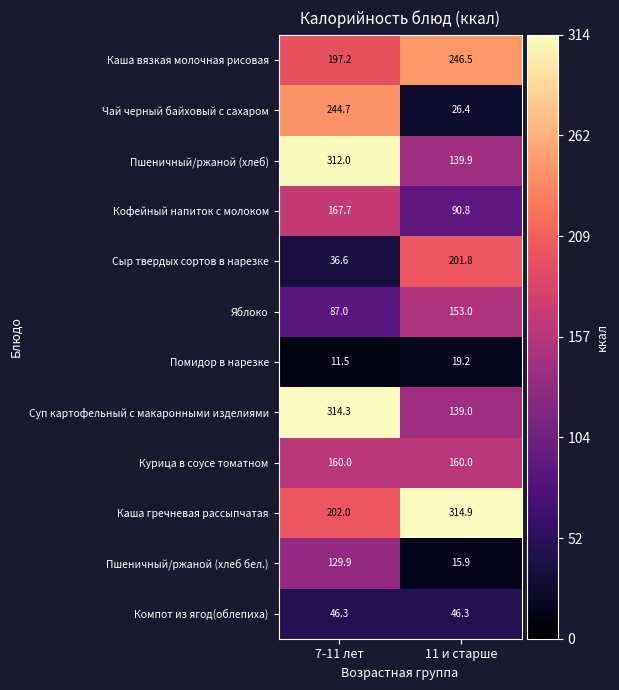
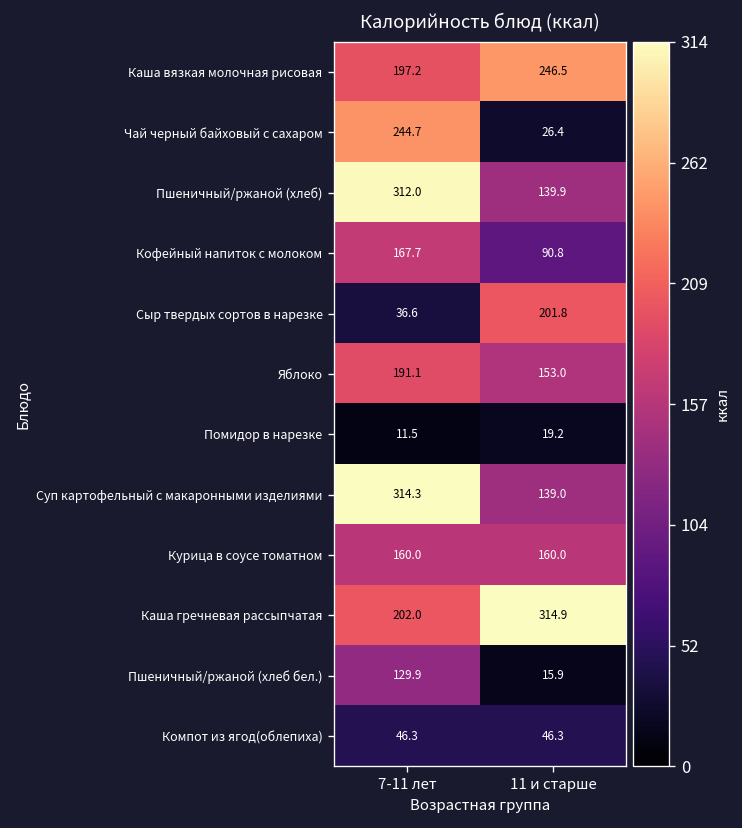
  {
    "Каша вязкая молочная рисовая": {
      "7-11 лет": 197.2,
      "11 и старше": 246.5
    },
    "Чай черный байховый с сахаром": {
      "7-11 лет": 244.7,
      "11 и старше": 26.4
    },
    "Пшеничный/ржаной (хлеб)": {
      "7-11 лет": 312.0,
      "11 и старше": 139.9
    },
    "Кофейный напиток с молоком": {
      "7-11 лет": 167.7,
      "11 и старше": 90.8
    },
    "Сыр твердых сортов в нарезке": {
      "7-11 лет": 36.6,
      "11 и старше": 201.8
    },
    "Яблоко": {
-     "7-11 лет": 87.0,
+     "7-11 лет": 191.1,
      "11 и старше": 153.0
    },
    "Помидор в нарезке": {
      "7-11 лет": 11.5,
      "11 и старше": 19.2
    },
    "Суп картофельный с макаронными изделиями": {
      "7-11 лет": 314.3,
      "11 и старше": 139.0
    },
    "Курица в соусе томатном": {
      "7-11 лет": 160.0,
      "11 и старше": 160.0
    },
    "Каша гречневая рассыпчатая": {
      "7-11 лет": 202.0,
      "11 и старше": 314.9
    },
    "Пшеничный/ржаной (хлеб бел.)": {
      "7-11 лет": 129.9,
      "11 и старше": 15.9
    },
    "Компот из ягод(облепиха)": {
      "7-11 лет": 46.3,
      "11 и старше": 46.3
    }
  }
